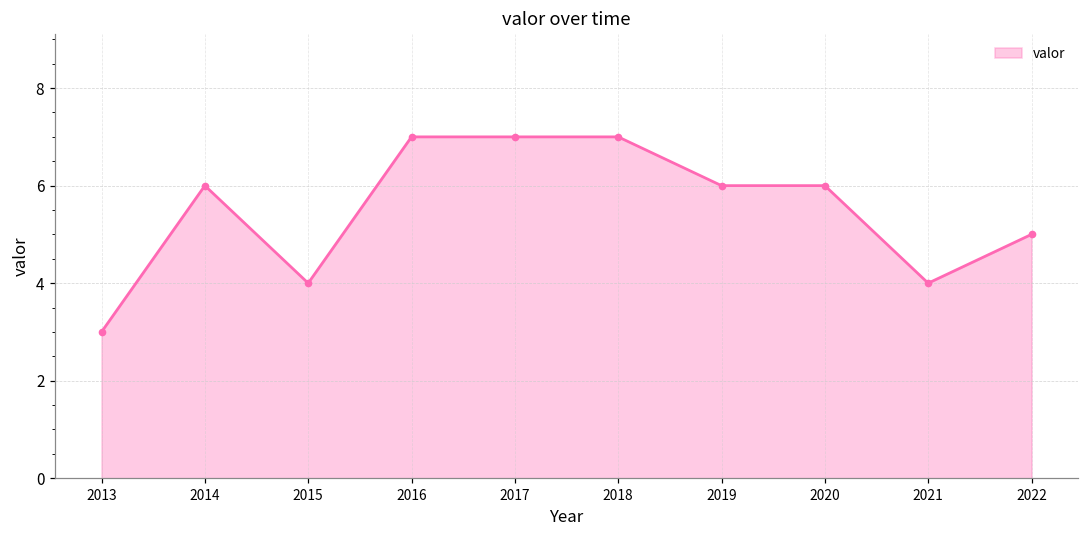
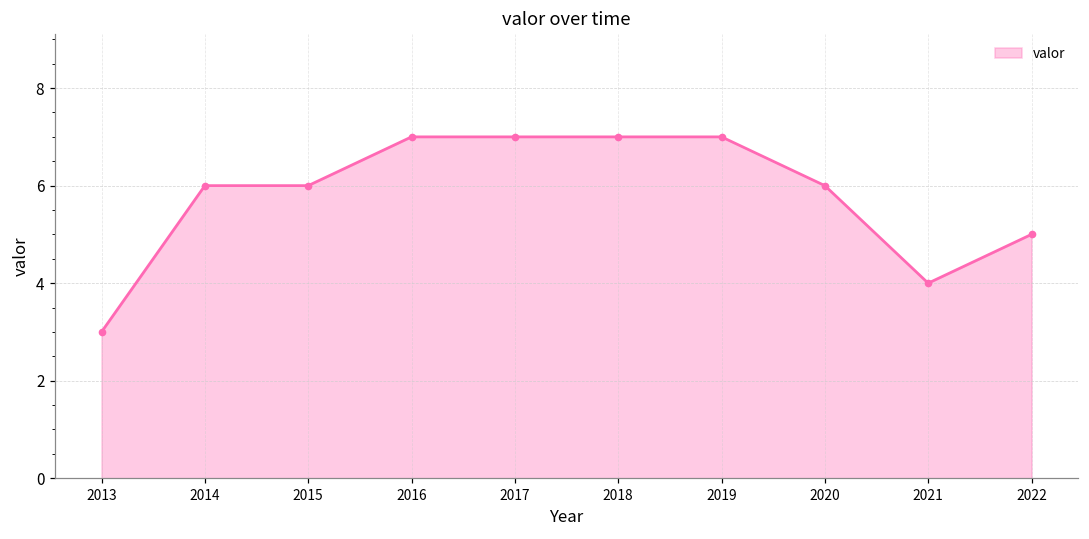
  {
    "2013": 3,
    "2014": 6,
-   "2015": 4,
+   "2015": 6,
    "2016": 7,
    "2017": 7,
    "2018": 7,
-   "2019": 6,
+   "2019": 7,
    "2020": 6,
    "2021": 4,
    "2022": 5
  }
